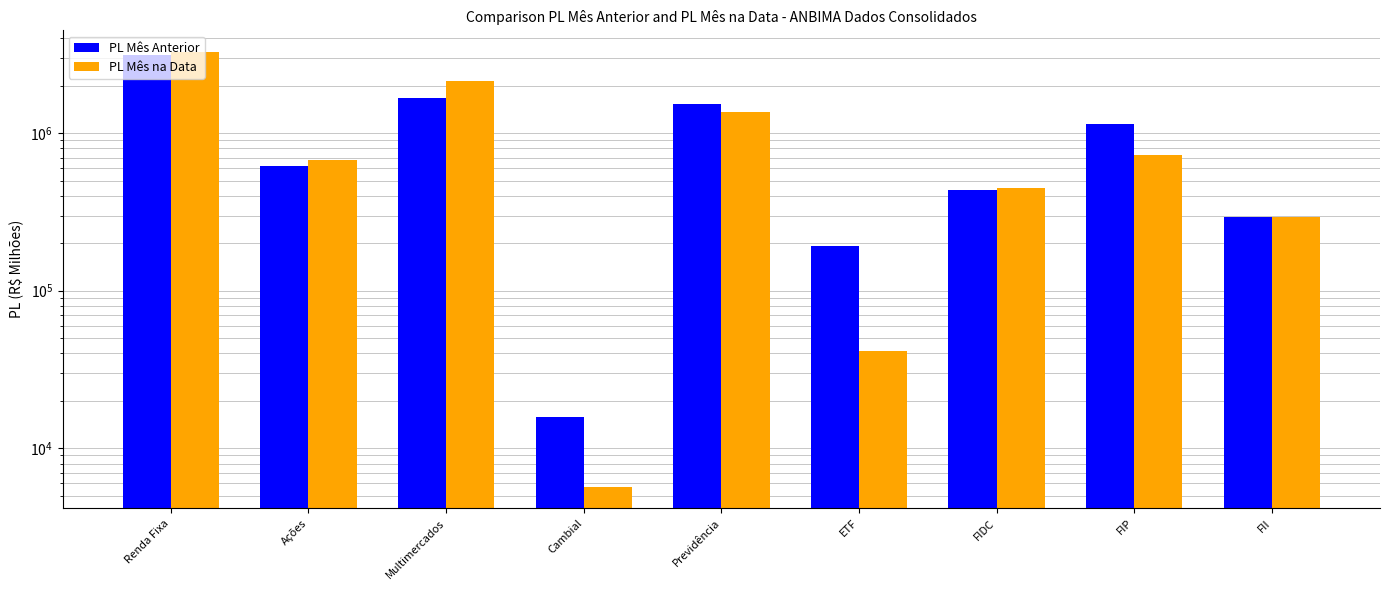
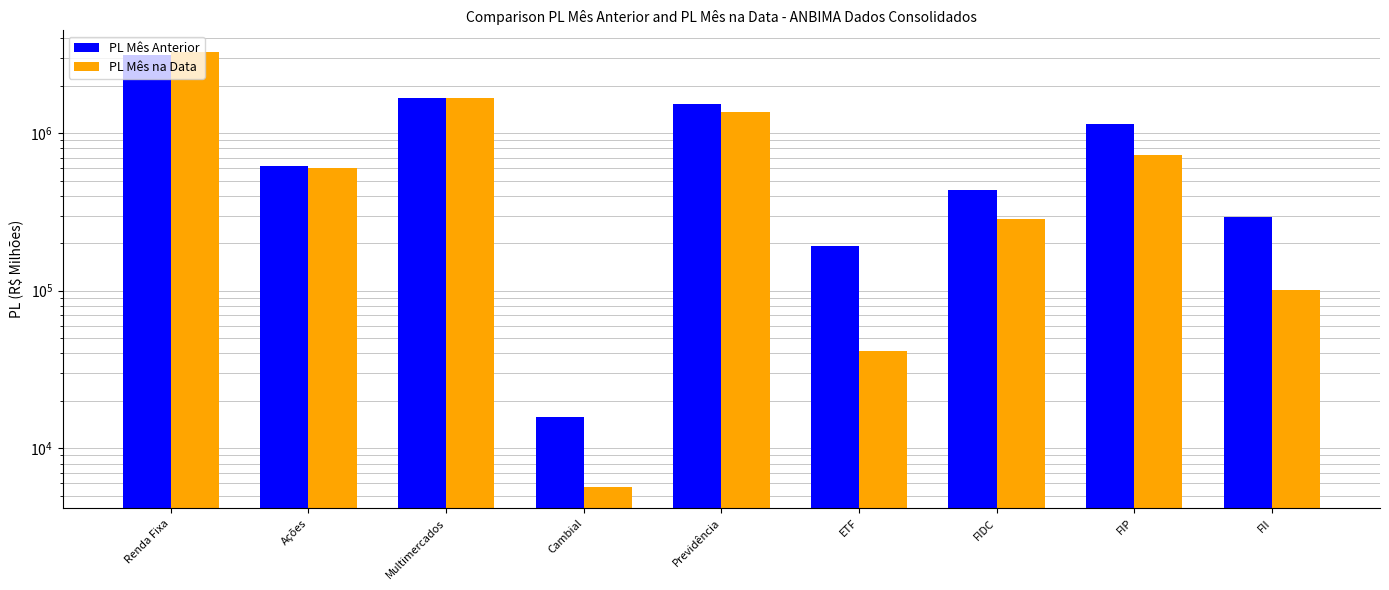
  {
    "PL Mês Anterior": {
      "Ações": 620000,
      "Multimercados": 1700000,
      "Cambial": 16000,
      "Previdência": 1500000,
      "ETF": 190000,
      "FIDC": 430000,
      "FIP": 1200000,
      "FII": 290000
    },
    "PL Mês na Data": {
-     "Ações": 680000,
-     "Multimercados": 2100000,
+     "Ações": 600000,
+     "Multimercados": 1700000,
      "Cambial": 5700,
      "Previdência": 1400000,
      "ETF": 41000,
-     "FIDC": 450000,
+     "FIDC": 290000,
      "FIP": 700000,
-     "FII": 290000
+     "FII": 100000
    }
  }
